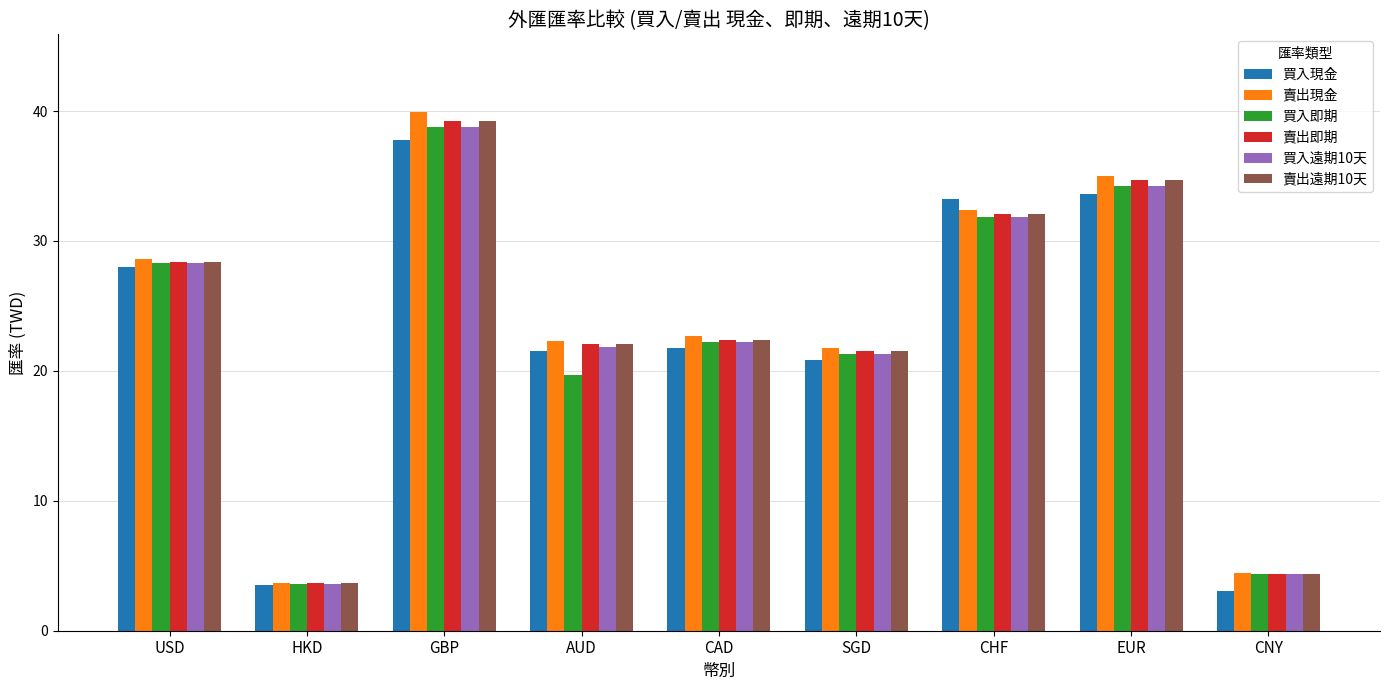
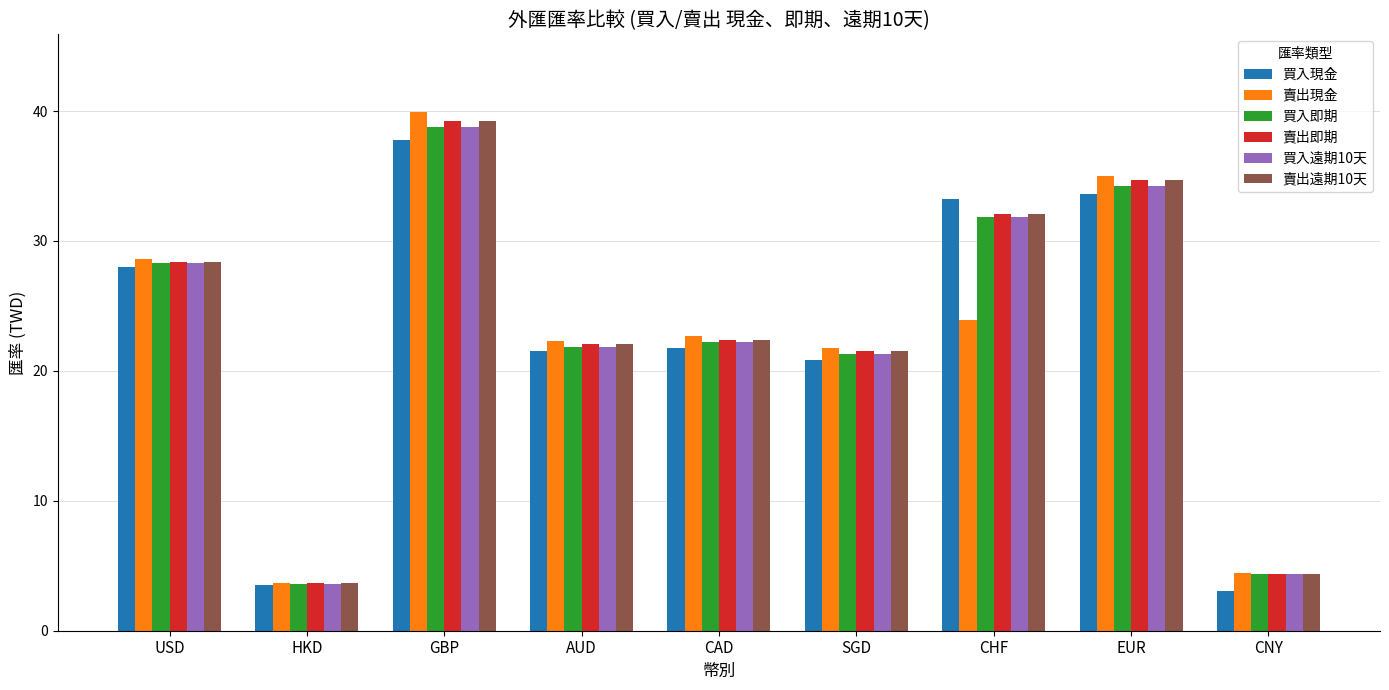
  {
    "買入現金": {
      "USD": 28.0,
      "HKD": 3.5,
      "GBP": 37.8,
      "AUD": 21.6,
      "CAD": 21.8,
      "SGD": 20.8,
      "CHF": 33.2,
      "EUR": 33.7,
      "CNY": 3.0
    },
    "賣出現金": {
      "USD": 28.6,
      "HKD": 3.7,
      "GBP": 39.9,
      "AUD": 22.3,
      "CAD": 22.7,
      "SGD": 21.7,
-     "CHF": 32.4,
+     "CHF": 23.9,
      "EUR": 35.0,
      "CNY": 4.4
    },
    "買入即期": {
      "USD": 28.3,
      "HKD": 3.6,
      "GBP": 38.8,
-     "AUD": 19.7,
+     "AUD": 21.8,
      "CAD": 22.2,
      "SGD": 21.3,
      "CHF": 31.9,
      "EUR": 34.3,
      "CNY": 4.4
    },
    "賣出即期": {
      "USD": 28.4,
      "HKD": 3.7,
      "GBP": 39.2,
      "AUD": 22.0,
      "CAD": 22.4,
      "SGD": 21.5,
      "CHF": 32.1,
      "EUR": 34.7,
      "CNY": 4.4
    },
    "買入遠期10天": {
      "USD": 28.3,
      "HKD": 3.6,
      "GBP": 38.8,
      "AUD": 21.8,
      "CAD": 22.2,
      "SGD": 21.3,
      "CHF": 31.9,
      "EUR": 34.3,
      "CNY": 4.3
    },
    "賣出遠期10天": {
      "USD": 28.4,
      "HKD": 3.7,
      "GBP": 39.2,
      "AUD": 22.0,
      "CAD": 22.4,
      "SGD": 21.5,
      "CHF": 32.1,
      "EUR": 34.7,
      "CNY": 4.4
    }
  }
